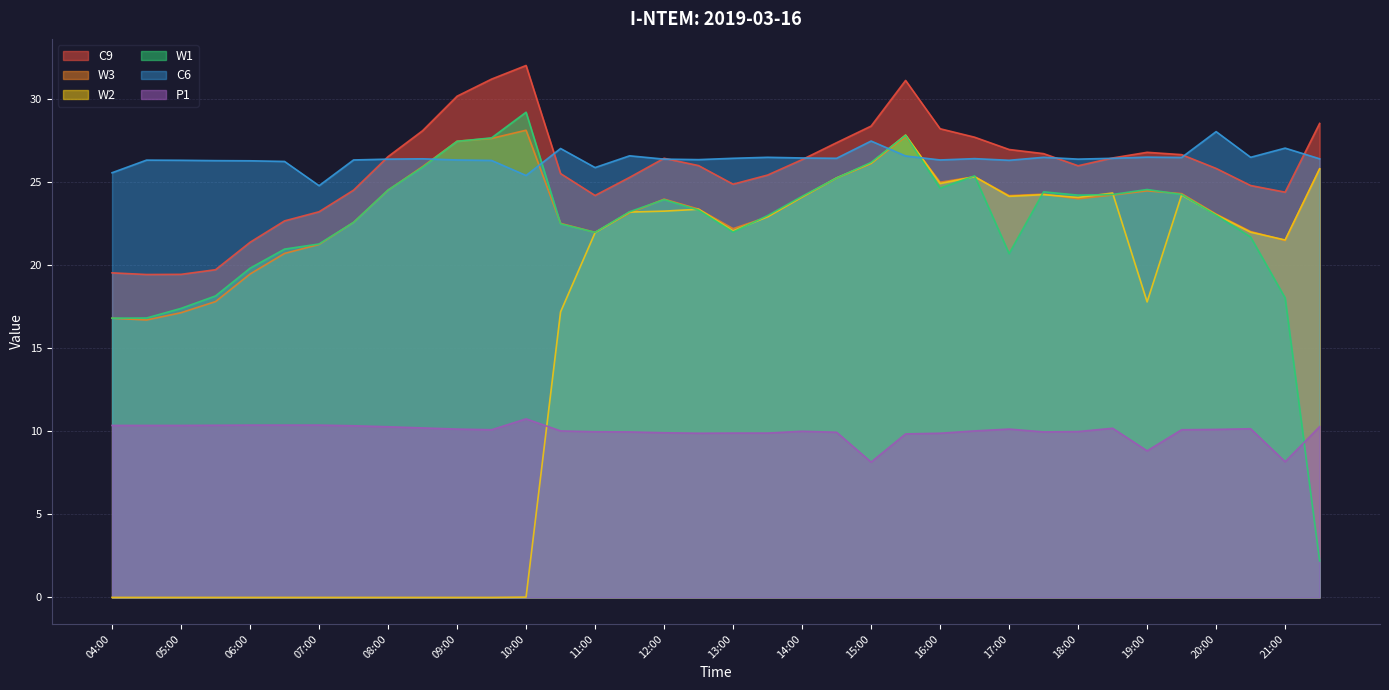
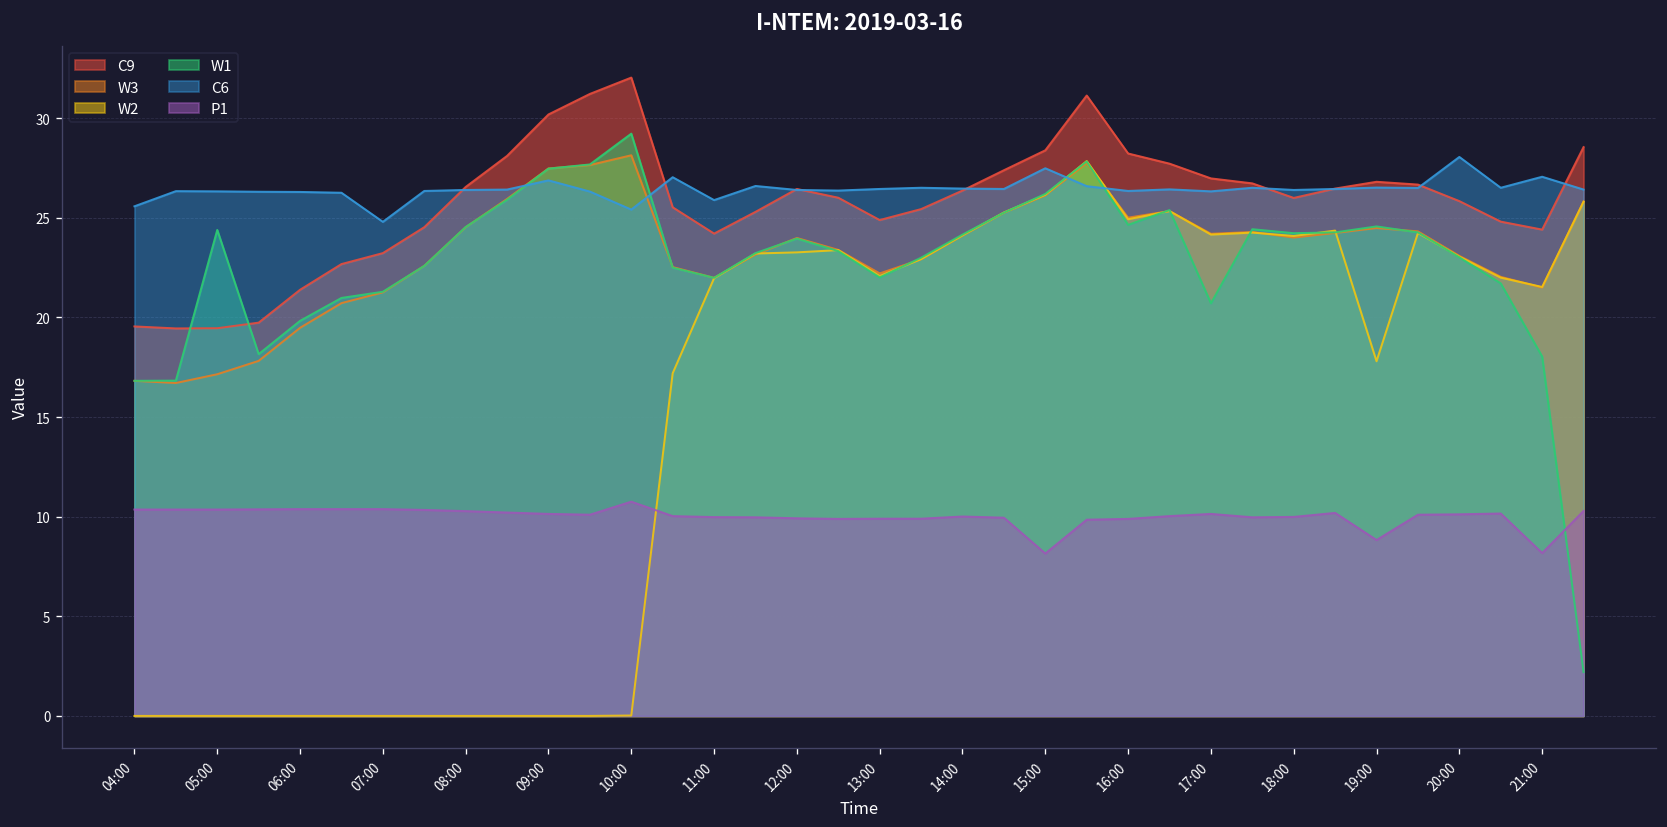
  {
    "W2": {
      "04:00": 0.0,
      "05:00": 0.0,
      "06:00": 0.0,
      "07:00": 0.0,
      "08:00": 0.0,
      "09:00": 0.0,
      "10:00": 0.0,
      "12:00": 23.3,
      "19:00": 17.8
    },
    "W1": {
-     "05:00": 17.4,
+     "05:00": 24.4,
      "06:00": 19.8,
      "10:00": 29.2,
      "16:00": 24.6,
      "17:00": 20.7,
      "21:00": 18.0
    },
    "C6": {
      "04:00": 25.6,
      "05:00": 26.3,
      "06:00": 26.3,
      "07:00": 24.8,
-     "09:00": 26.4,
+     "09:00": 26.9,
      "10:00": 25.4,
      "11:00": 25.9,
      "13:00": 26.5,
      "15:00": 27.5,
      "16:00": 26.4,
      "17:00": 26.3,
      "18:00": 26.4,
      "19:00": 26.5,
      "20:00": 28.1,
      "21:00": 27.1
    },
    "P1": {
      "04:00": 10.4,
      "05:00": 10.4,
      "06:00": 10.4,
      "07:00": 10.4,
      "08:00": 10.3,
      "09:00": 10.1,
      "10:00": 10.8,
      "11:00": 10.0,
      "12:00": 9.9,
      "13:00": 9.9,
      "14:00": 10.0,
      "15:00": 8.2,
      "16:00": 9.9,
      "17:00": 10.1,
      "18:00": 10.0,
      "19:00": 8.8,
      "20:00": 10.1,
      "21:00": 8.2
    }
  }
